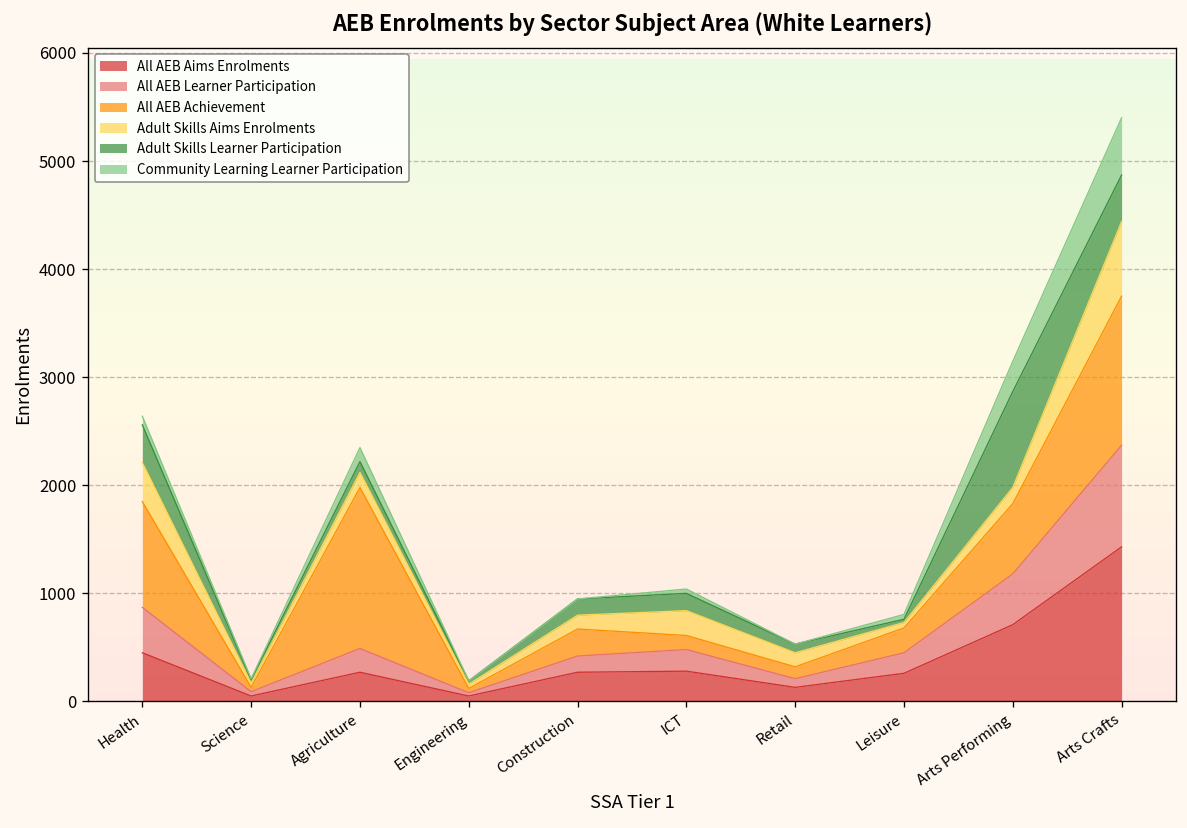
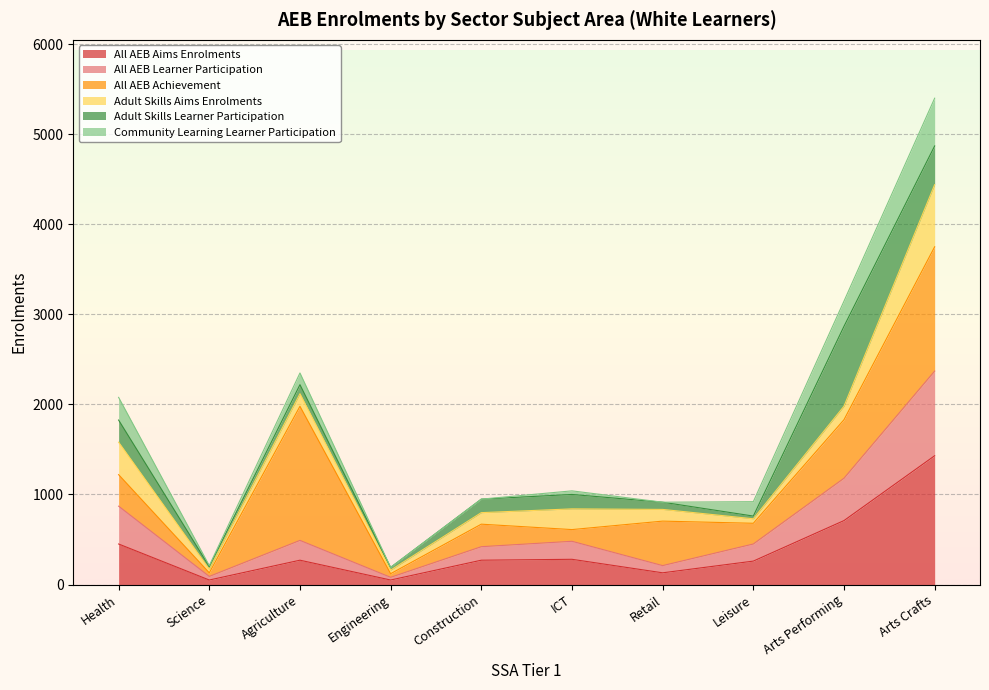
  {
    "All AEB Aims Enrolments": {
      "Health": 500,
      "Science": 100,
      "Agriculture": 300,
      "Engineering": 100,
      "Construction": 300,
      "ICT": 300,
      "Retail": 100,
      "Leisure": 300,
      "Arts Performing": 700,
      "Arts Crafts": 1400
    },
    "All AEB Learner Participation": {
      "Health": 400,
      "Science": 0,
      "Agriculture": 200,
      "Engineering": 0,
      "Construction": 200,
      "ICT": 200,
      "Retail": 100,
      "Leisure": 200,
      "Arts Performing": 500,
      "Arts Crafts": 900
    },
    "All AEB Achievement": {
-     "Health": 1000,
+     "Health": 400,
      "Science": 0,
      "Agriculture": 1500,
      "Engineering": 0,
      "Construction": 300,
      "ICT": 100,
-     "Retail": 100,
+     "Retail": 500,
      "Leisure": 200,
      "Arts Performing": 700,
      "Arts Crafts": 1400
    },
    "Adult Skills Aims Enrolments": {
      "Health": 400,
      "Science": 0,
      "Agriculture": 100,
      "Engineering": 0,
      "Construction": 100,
      "ICT": 200,
      "Retail": 100,
      "Leisure": 100,
      "Arts Performing": 200,
      "Arts Crafts": 700
    },
    "Adult Skills Learner Participation": {
-     "Health": 400,
+     "Health": 200,
      "Agriculture": 100,
      "ICT": 200,
      "Leisure": 0,
      "Arts Performing": 900,
      "Arts Crafts": 400
    },
    "Community Learning Learner Participation": {
-     "Health": 100,
+     "Health": 300,
      "Agriculture": 100,
      "ICT": 0,
-     "Leisure": 0,
+     "Leisure": 200,
      "Arts Performing": 300,
      "Arts Crafts": 500
    }
  }
